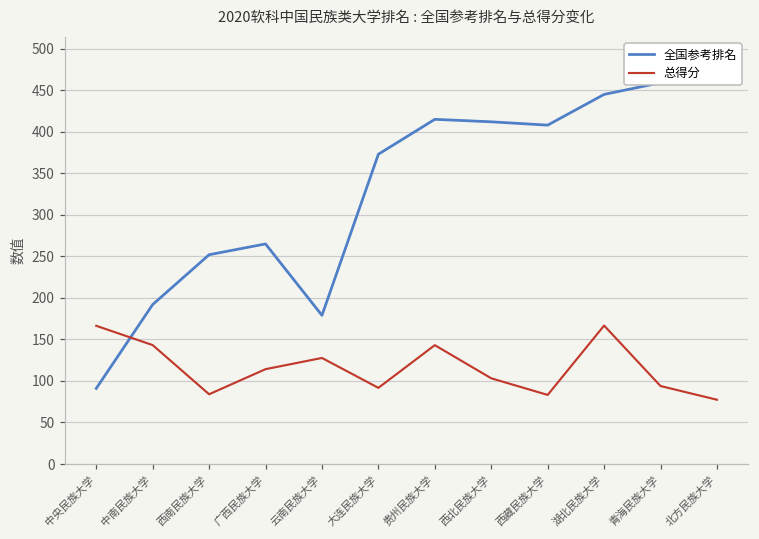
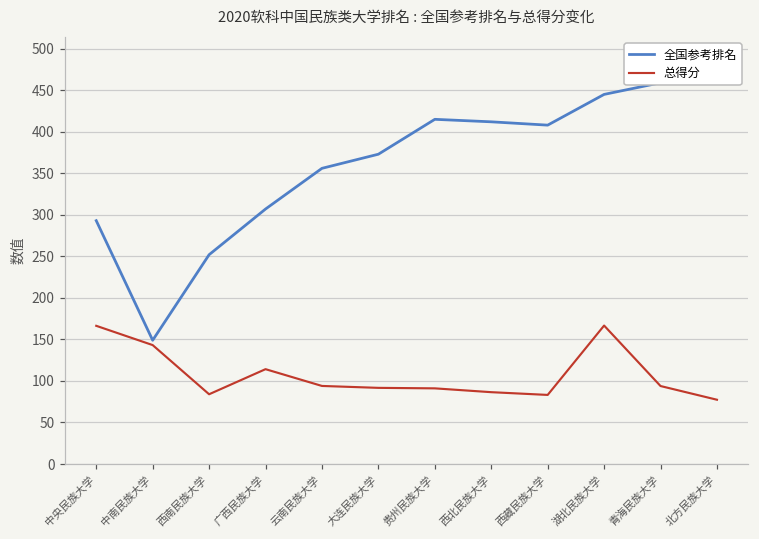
  {
    "全国参考排名": {
-     "中央民族大学": 90,
-     "中南民族大学": 190,
+     "中央民族大学": 290,
+     "中南民族大学": 150,
      "西南民族大学": 250,
-     "广西民族大学": 270,
-     "云南民族大学": 180,
+     "广西民族大学": 310,
+     "云南民族大学": 360,
      "大连民族大学": 370,
      "贵州民族大学": 420,
      "西北民族大学": 410,
      "西藏民族大学": 410,
      "湖北民族大学": 450,
      "青海民族大学": 460
    },
    "总得分": {
      "中央民族大学": 170,
      "中南民族大学": 140,
      "西南民族大学": 80,
      "广西民族大学": 110,
-     "云南民族大学": 130,
+     "云南民族大学": 90,
      "大连民族大学": 90,
-     "贵州民族大学": 140,
-     "西北民族大学": 100,
+     "贵州民族大学": 90,
+     "西北民族大学": 90,
      "西藏民族大学": 80,
      "湖北民族大学": 170,
      "青海民族大学": 90,
      "北方民族大学": 80
    }
  }
